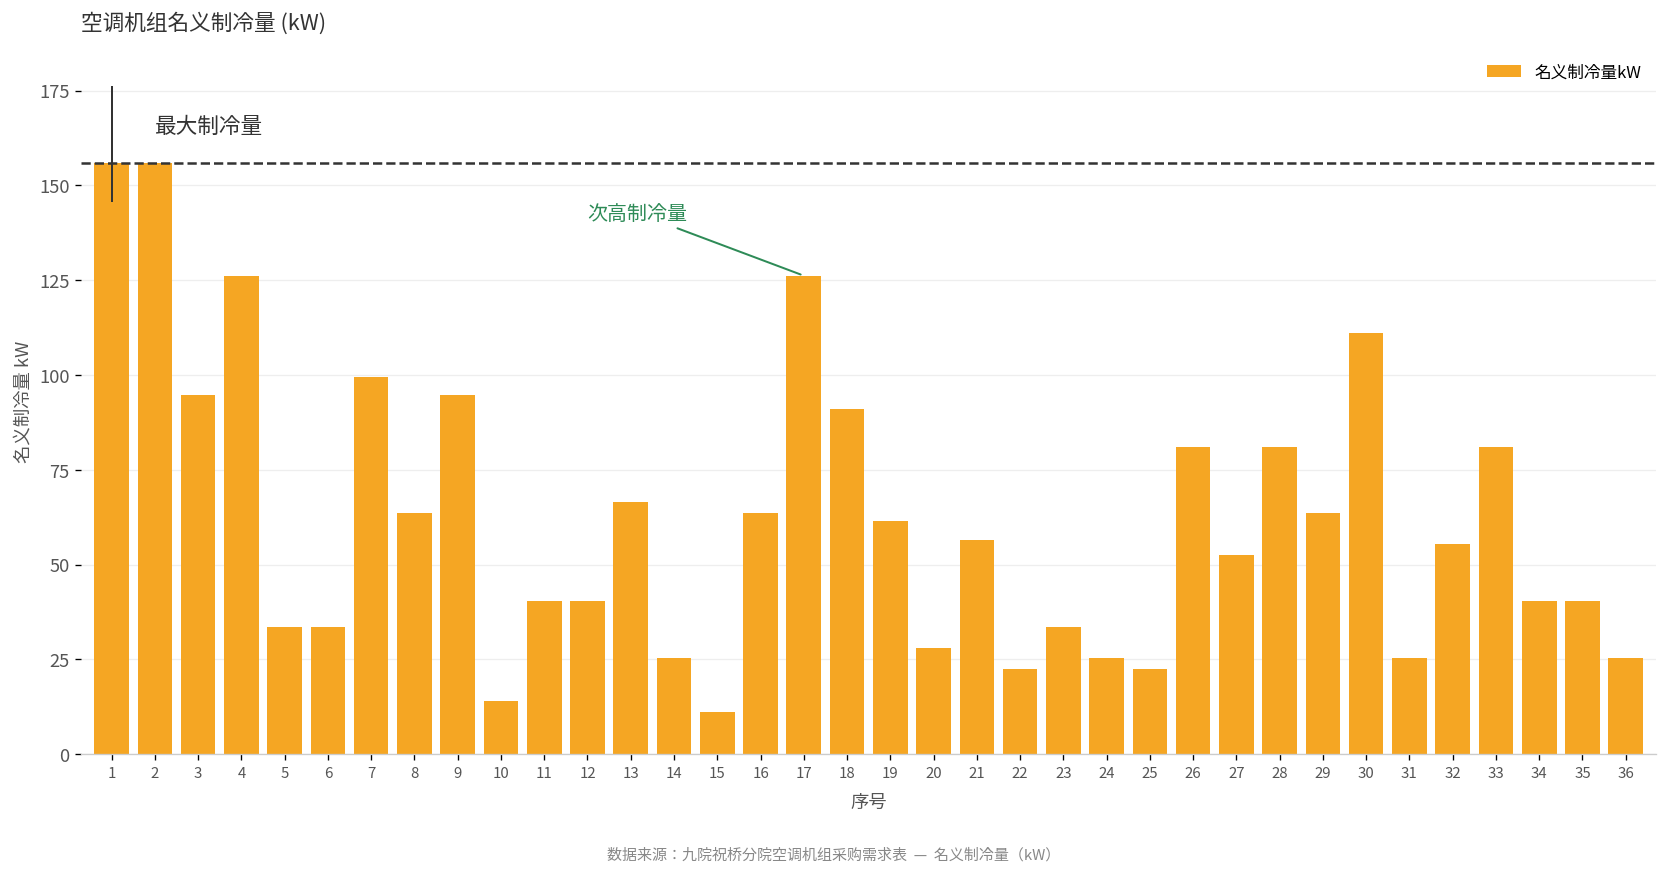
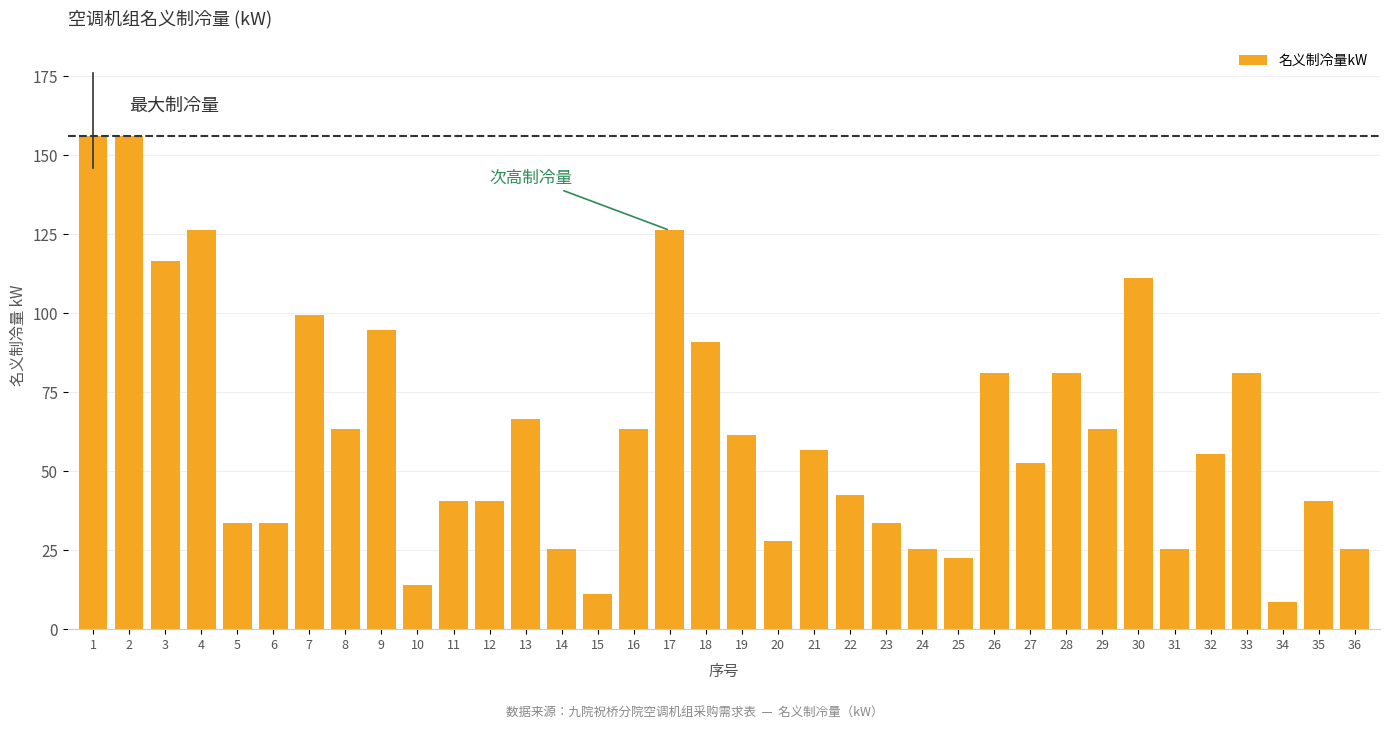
  {
    "1": 156,
    "2": 156,
-   "3": 95,
+   "3": 117,
    "4": 126,
    "5": 34,
    "6": 34,
    "7": 99,
    "8": 64,
    "9": 95,
    "10": 14,
    "11": 41,
    "12": 41,
    "13": 67,
    "14": 25,
    "15": 11,
    "16": 64,
    "17": 126,
    "18": 91,
    "19": 62,
    "20": 28,
    "21": 57,
-   "22": 22,
+   "22": 43,
    "23": 34,
    "24": 25,
    "25": 22,
    "26": 81,
    "27": 53,
    "28": 81,
    "29": 64,
    "30": 111,
    "31": 25,
    "32": 56,
    "33": 81,
-   "34": 41,
+   "34": 9,
    "35": 41,
    "36": 25
  }
